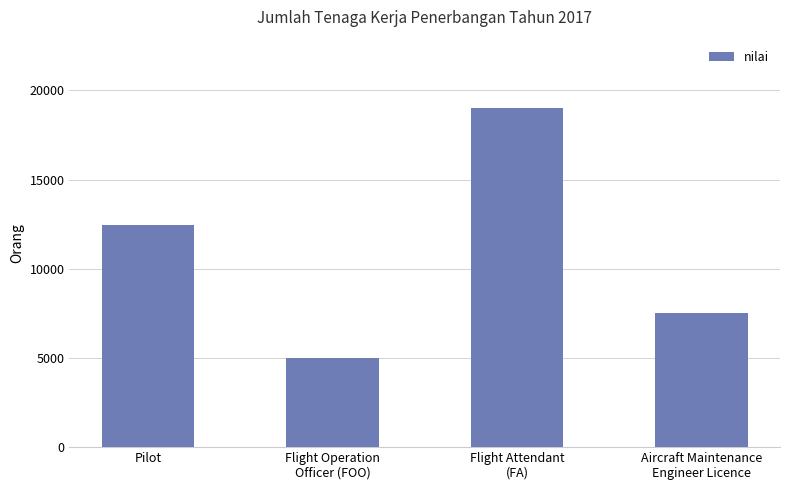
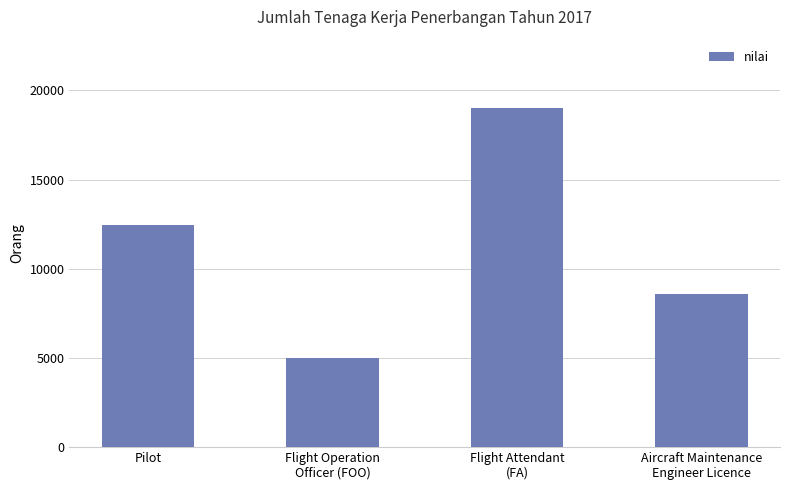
  {
    "Pilot": 12500,
    "Flight Operation Officer (FOO)": 5000,
    "Flight Attendant (FA)": 19000,
-   "Aircraft Maintenance Engineer Licence": 7500
+   "Aircraft Maintenance Engineer Licence": 8600
  }
